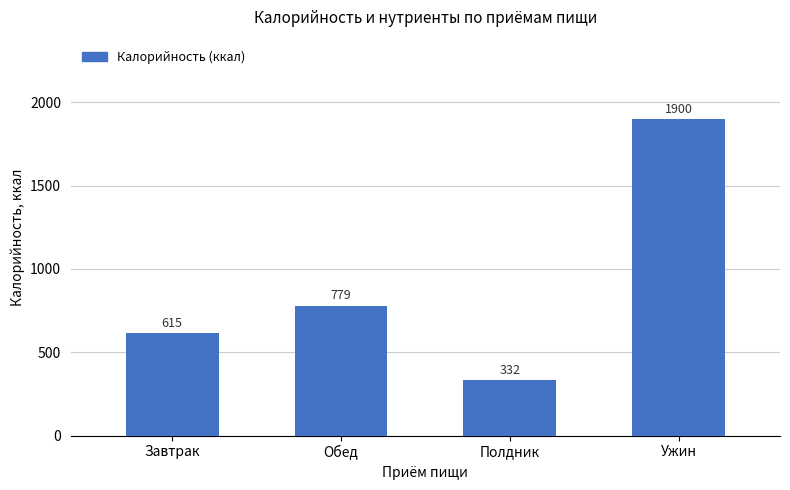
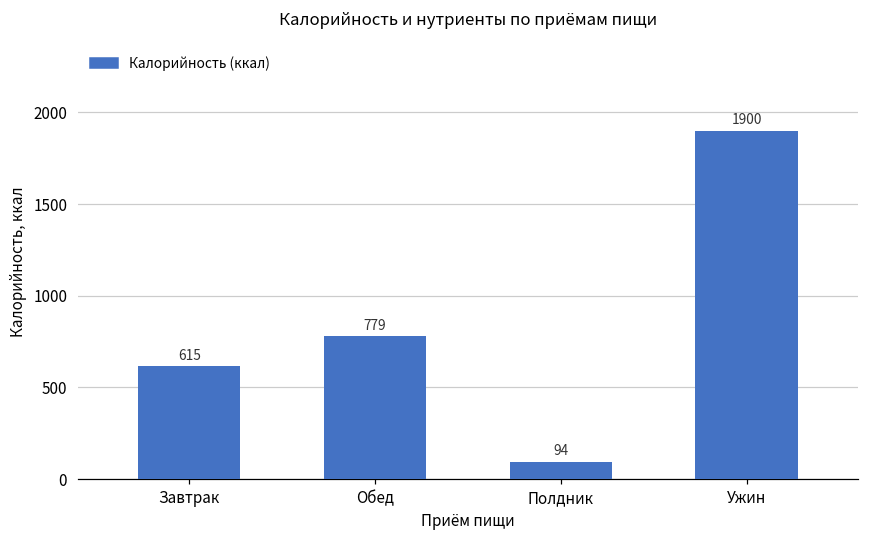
  {
    "Завтрак": 615,
    "Обед": 779,
-   "Полдник": 332,
+   "Полдник": 94,
    "Ужин": 1900
  }
